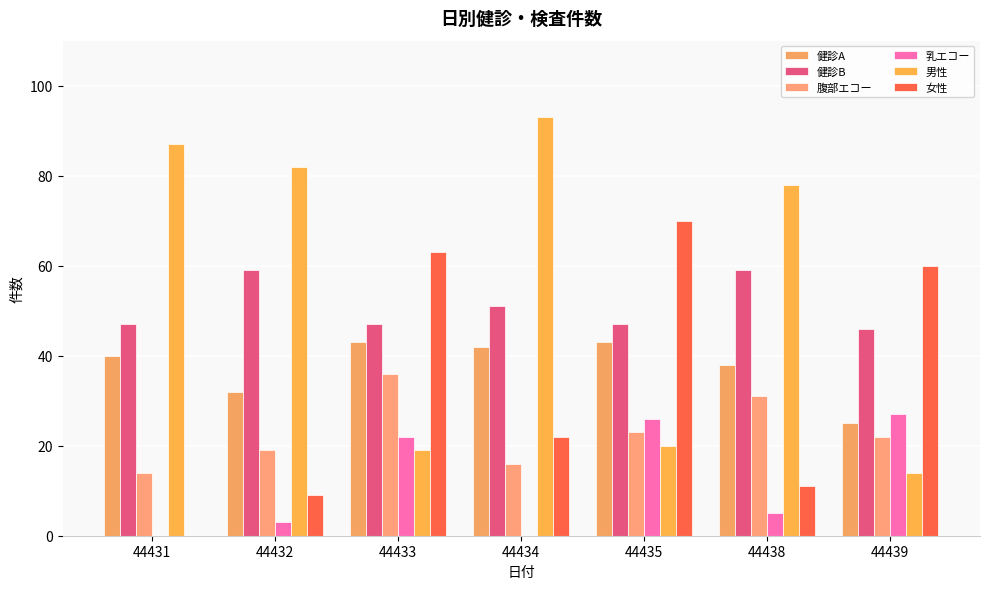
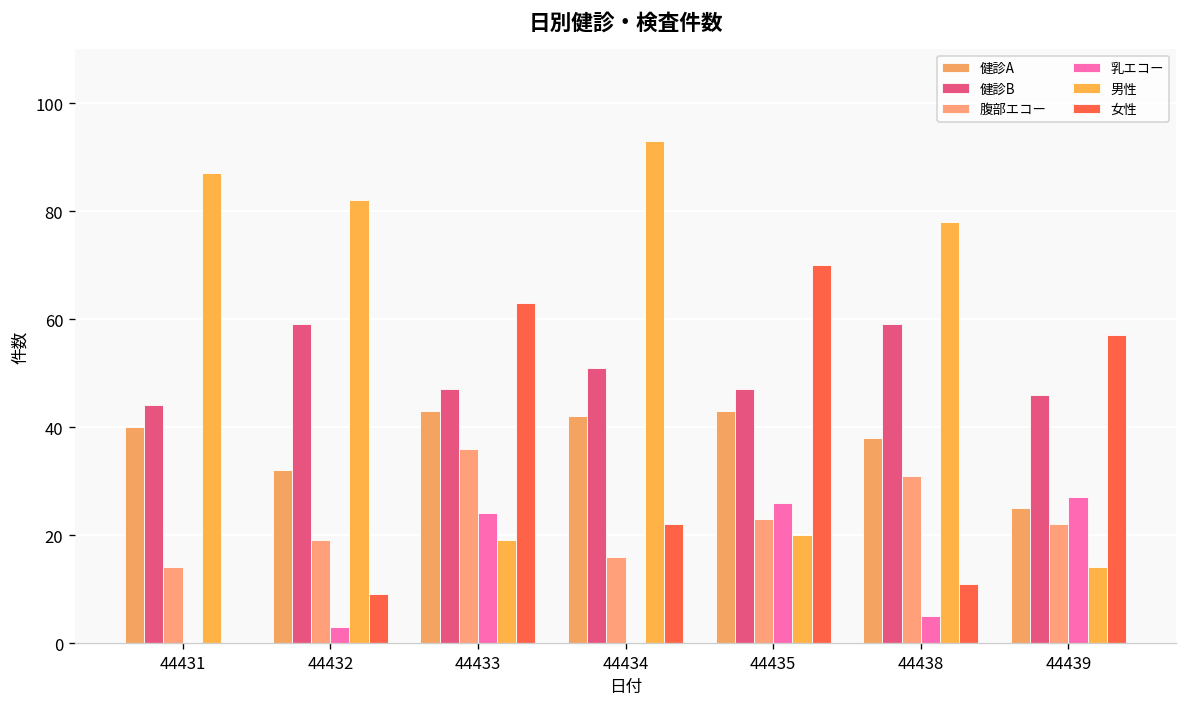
  {
    "健診B": {
-     "44431": 47,
+     "44431": 44,
      "44432": 59,
      "44433": 47,
      "44434": 51,
      "44435": 47,
      "44438": 59,
      "44439": 46
    },
    "乳エコー": {
      "44431": 0,
      "44432": 3,
-     "44433": 22,
+     "44433": 24,
      "44434": 0,
      "44435": 26,
      "44438": 5,
      "44439": 27
    },
    "女性": {
      "44431": 0,
      "44432": 9,
      "44433": 63,
      "44434": 22,
      "44435": 70,
      "44438": 11,
-     "44439": 60
+     "44439": 57
    }
  }
